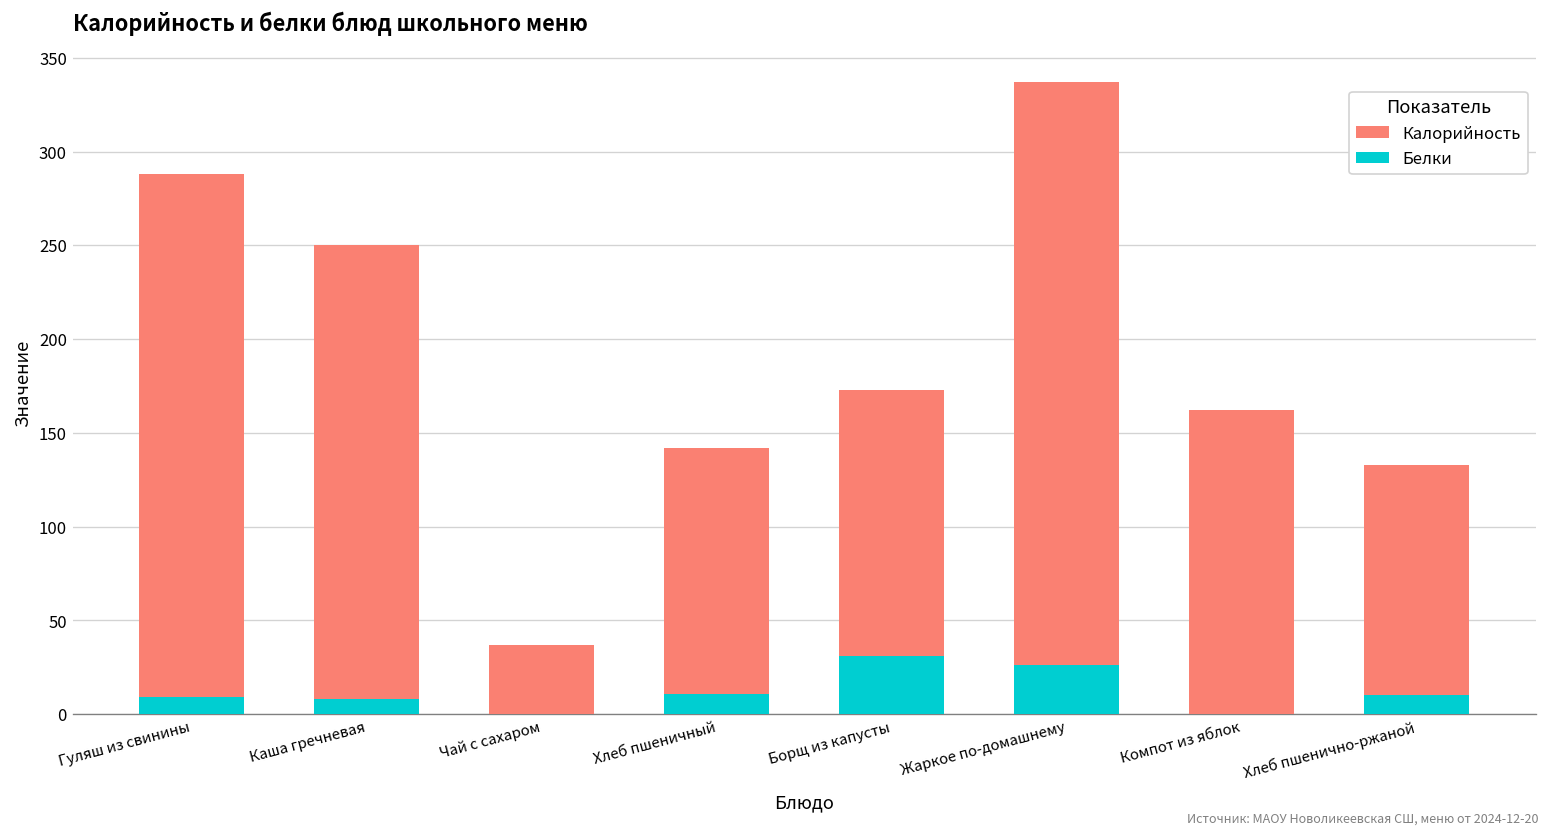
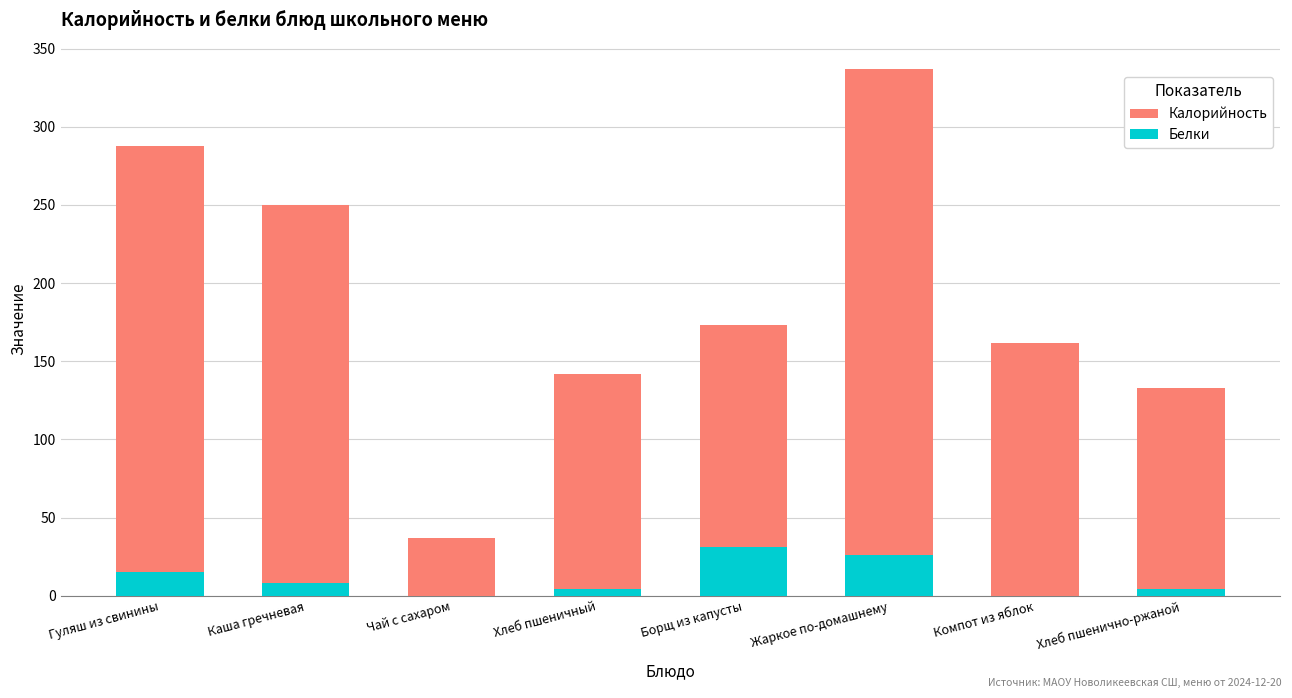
  {
    "Калорийность": {
      "Гуляш из свинины": 288,
      "Каша гречневая": 250,
      "Чай с сахаром": 37,
      "Хлеб пшеничный": 142,
      "Борщ из капусты": 173,
      "Жаркое по-домашнему": 337,
      "Компот из яблок": 162,
      "Хлеб пшенично-ржаной": 133
    },
    "Белки": {
-     "Гуляш из свинины": 9,
+     "Гуляш из свинины": 15,
      "Чай с сахаром": 0,
-     "Хлеб пшеничный": 11,
+     "Хлеб пшеничный": 4,
      "Компот из яблок": 0,
-     "Хлеб пшенично-ржаной": 10
+     "Хлеб пшенично-ржаной": 4
    }
  }
